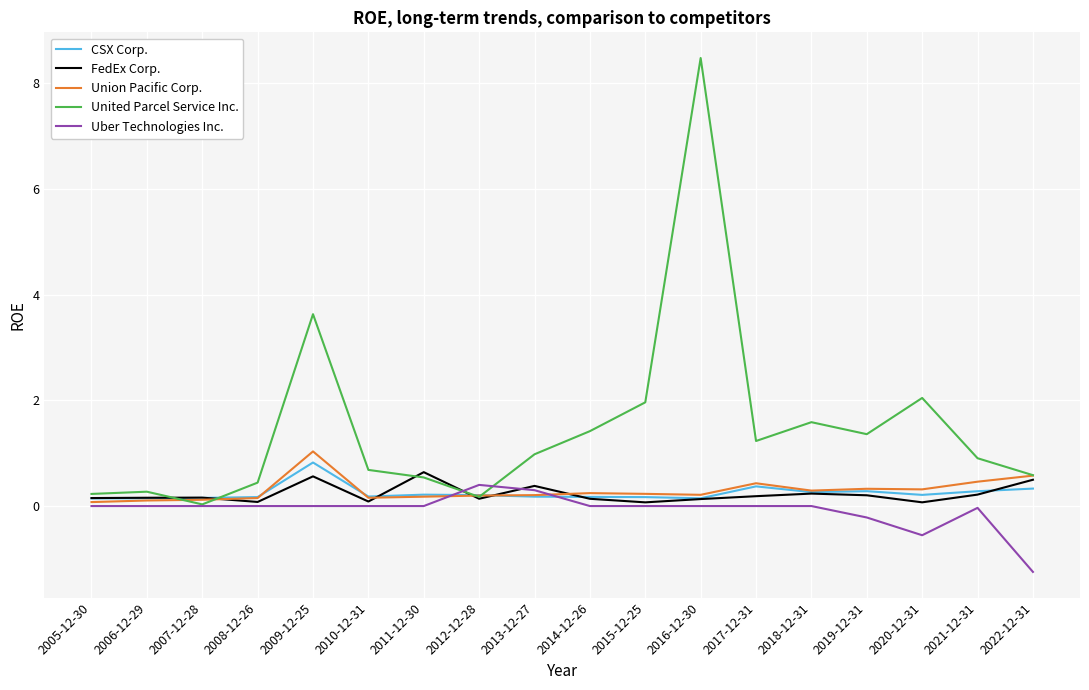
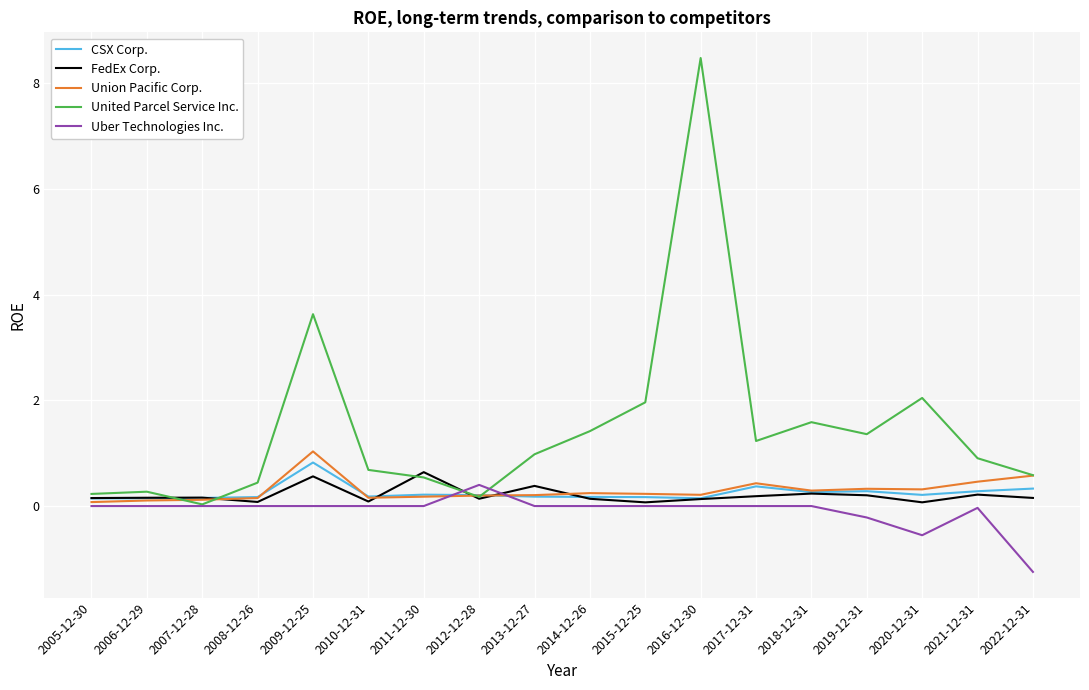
  {
    "CSX Corp.": {
      "2009-12-25": 0.8,
      "2015-12-25": 0.2,
      "2017-12-31": 0.4,
      "2020-12-31": 0.2,
      "2021-12-31": 0.3,
      "2022-12-31": 0.3
    },
    "FedEx Corp.": {
      "2008-12-26": 0.1,
      "2009-12-25": 0.6,
      "2010-12-31": 0.1,
      "2011-12-30": 0.6,
      "2013-12-27": 0.4,
      "2015-12-25": 0.1,
      "2017-12-31": 0.2,
      "2019-12-31": 0.2,
      "2020-12-31": 0.1,
      "2021-12-31": 0.2,
-     "2022-12-31": 0.5
+     "2022-12-31": 0.2
    },
    "Union Pacific Corp.": {
      "2005-12-30": 0.1,
      "2009-12-25": 1.0,
      "2014-12-26": 0.2,
      "2015-12-25": 0.2,
      "2016-12-30": 0.2,
      "2017-12-31": 0.4,
      "2020-12-31": 0.3,
      "2021-12-31": 0.5
    },
    "United Parcel Service Inc.": {
      "2005-12-30": 0.2,
      "2006-12-29": 0.3,
      "2008-12-26": 0.4,
      "2009-12-25": 3.6,
      "2010-12-31": 0.7,
      "2011-12-30": 0.5,
      "2013-12-27": 1.0,
      "2014-12-26": 1.4,
      "2015-12-25": 2.0,
      "2016-12-30": 8.5,
      "2017-12-31": 1.2,
      "2018-12-31": 1.6,
      "2019-12-31": 1.4,
      "2020-12-31": 2.0,
      "2021-12-31": 0.9
    },
    "Uber Technologies Inc.": {
      "2005-12-30": 0.0,
      "2006-12-29": 0.0,
      "2008-12-26": 0.0,
      "2009-12-25": 0.0,
      "2010-12-31": 0.0,
      "2011-12-30": 0.0,
      "2012-12-28": 0.4,
-     "2013-12-27": 0.3,
+     "2013-12-27": 0.0,
      "2014-12-26": 0.0,
      "2015-12-25": 0.0,
      "2016-12-30": 0.0,
      "2017-12-31": 0.0,
      "2018-12-31": 0.0,
      "2019-12-31": -0.2,
      "2020-12-31": -0.6,
      "2021-12-31": 0.0,
      "2022-12-31": -1.2
    }
  }
